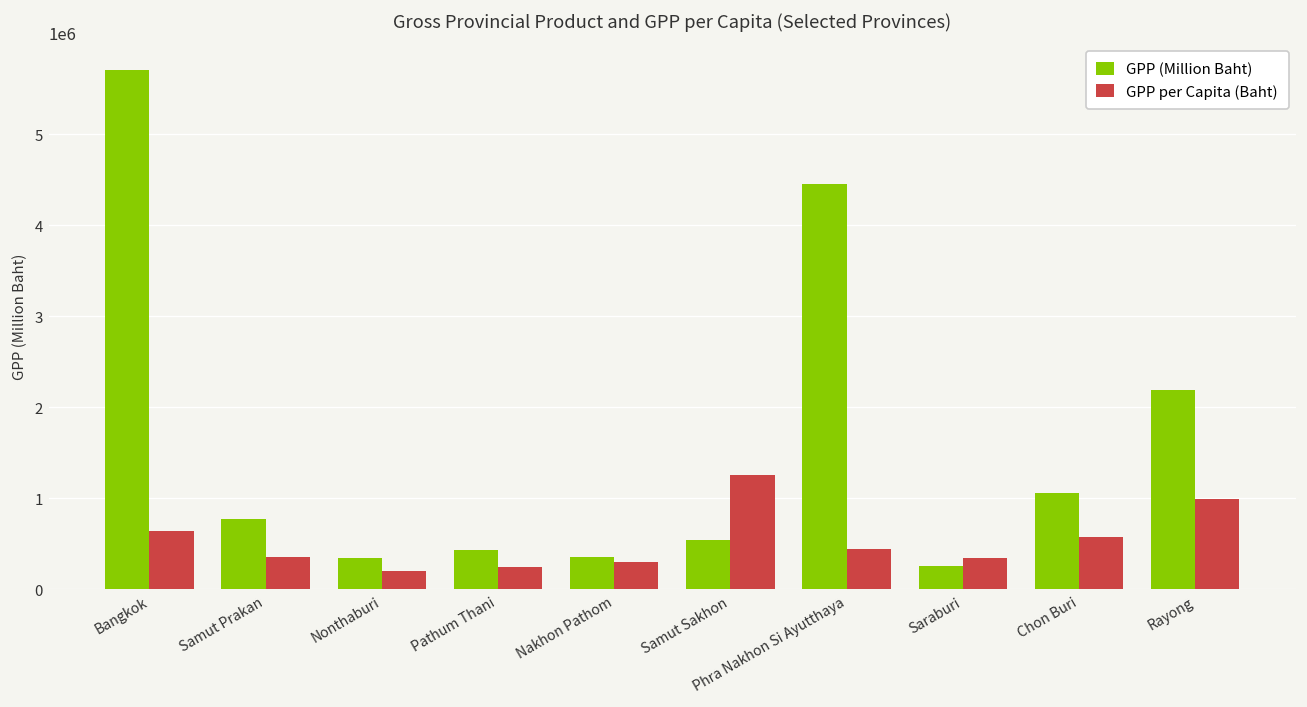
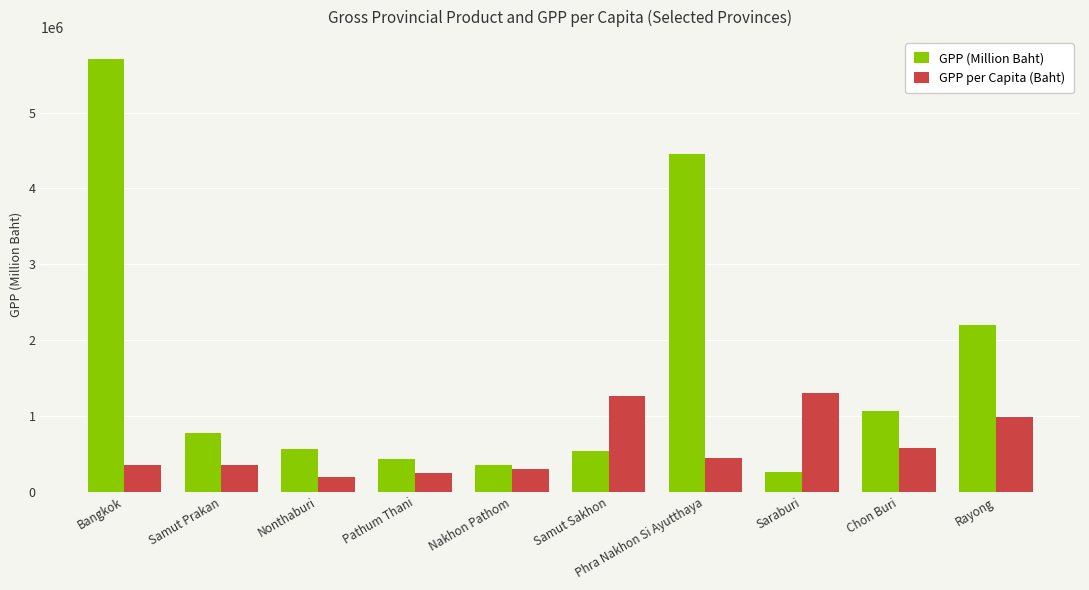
  {
    "GPP (Million Baht)": {
      "Bangkok": 5700000,
      "Samut Prakan": 800000,
-     "Nonthaburi": 300000,
+     "Nonthaburi": 600000,
      "Pathum Thani": 400000,
      "Nakhon Pathom": 400000,
      "Samut Sakhon": 500000,
      "Phra Nakhon Si Ayutthaya": 4400000,
      "Saraburi": 300000,
      "Chon Buri": 1100000,
      "Rayong": 2200000
    },
    "GPP per Capita (Baht)": {
-     "Bangkok": 600000,
+     "Bangkok": 300000,
      "Samut Prakan": 300000,
      "Nonthaburi": 200000,
      "Pathum Thani": 200000,
      "Nakhon Pathom": 300000,
      "Samut Sakhon": 1300000,
      "Phra Nakhon Si Ayutthaya": 400000,
-     "Saraburi": 300000,
+     "Saraburi": 1300000,
      "Chon Buri": 600000,
      "Rayong": 1000000
    }
  }
